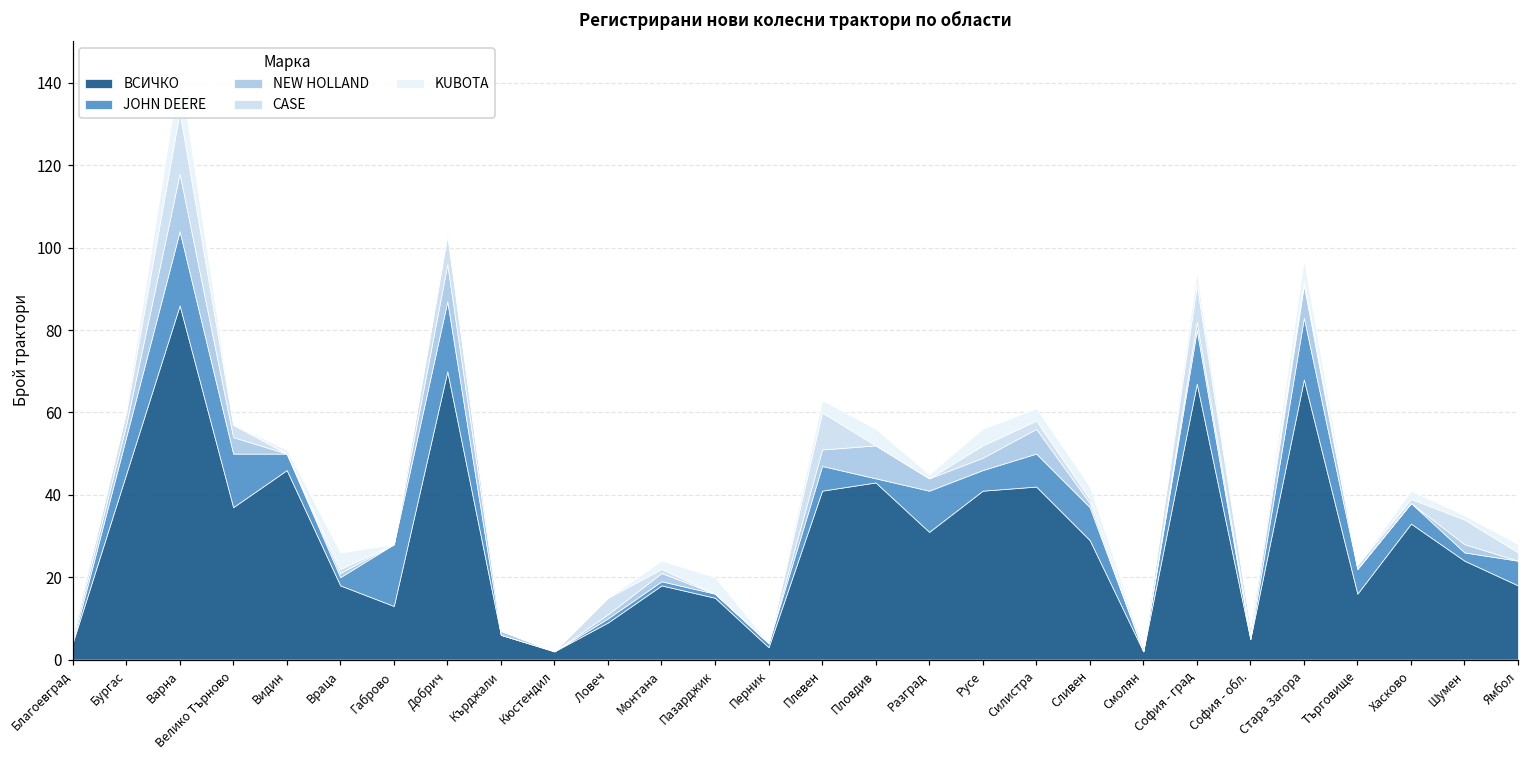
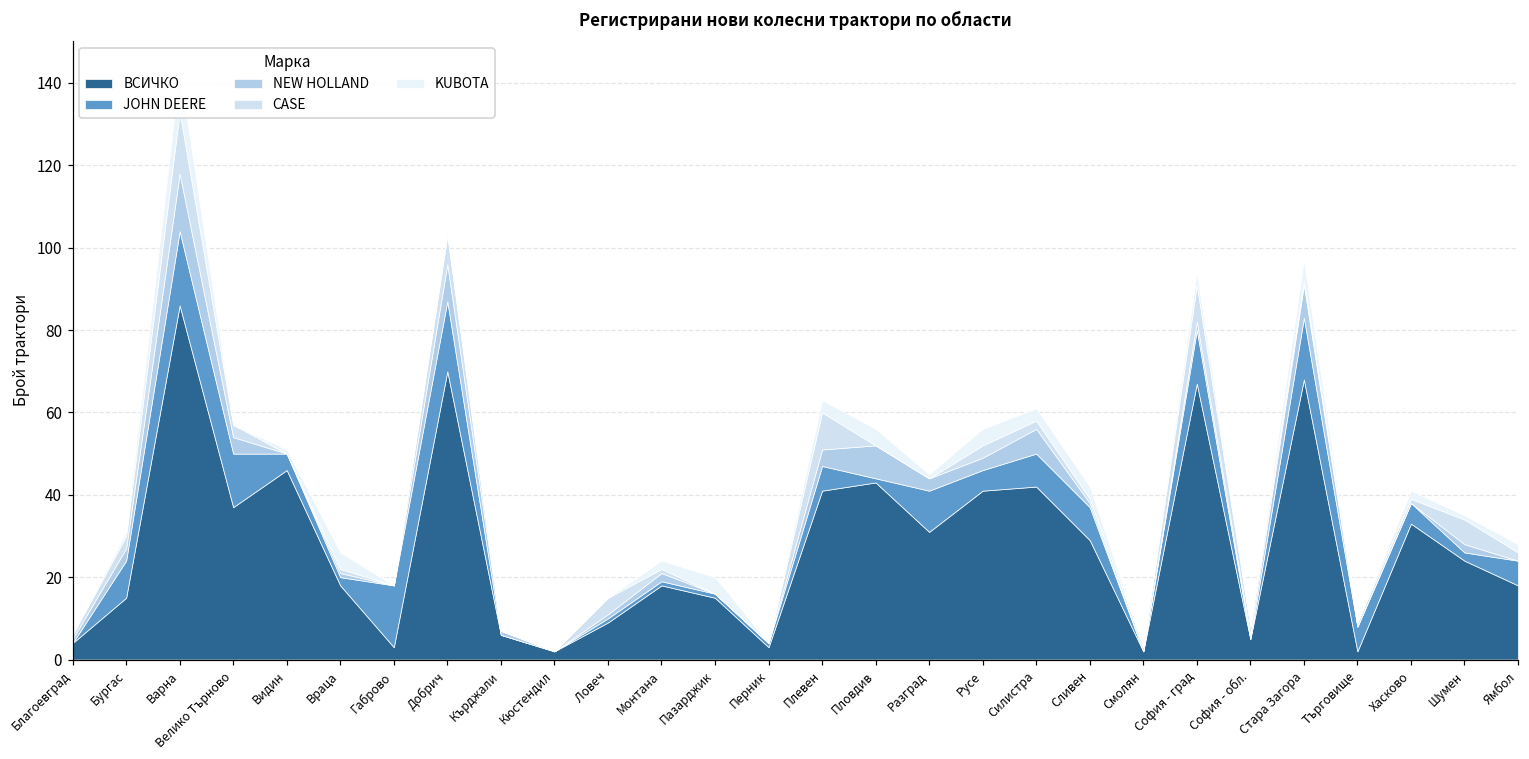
  {
    "ВСИЧКО": {
-     "Бургас": 45,
+     "Бургас": 15,
      "Варна": 86,
      "Велико Търново": 37,
      "Видин": 46,
      "Враца": 18,
-     "Габрово": 13,
+     "Габрово": 3,
      "Добрич": 70,
      "Ловеч": 9,
      "Монтана": 18,
      "Пазарджик": 15,
      "Перник": 3,
      "Плевен": 41,
      "Пловдив": 43,
      "Разград": 31,
      "Русе": 41,
      "Силистра": 42,
      "Сливен": 29,
      "София - град": 67,
      "Стара Загора": 68,
-     "Търговище": 16,
+     "Търговище": 2,
      "Хасково": 33,
      "Шумен": 24,
      "Ямбол": 18
    },
    "JOHN DEERE": {
      "Бургас": 9,
      "Варна": 18,
      "Велико Търново": 13,
      "Враца": 2,
      "Добрич": 17,
      "Ловеч": 1,
      "Монтана": 1,
      "Плевен": 6,
      "Пловдив": 1,
      "Разград": 10,
      "Русе": 5,
      "Силистра": 8,
      "Сливен": 8,
      "София - град": 13,
      "Стара Загора": 15,
      "Шумен": 2
    }
  }
